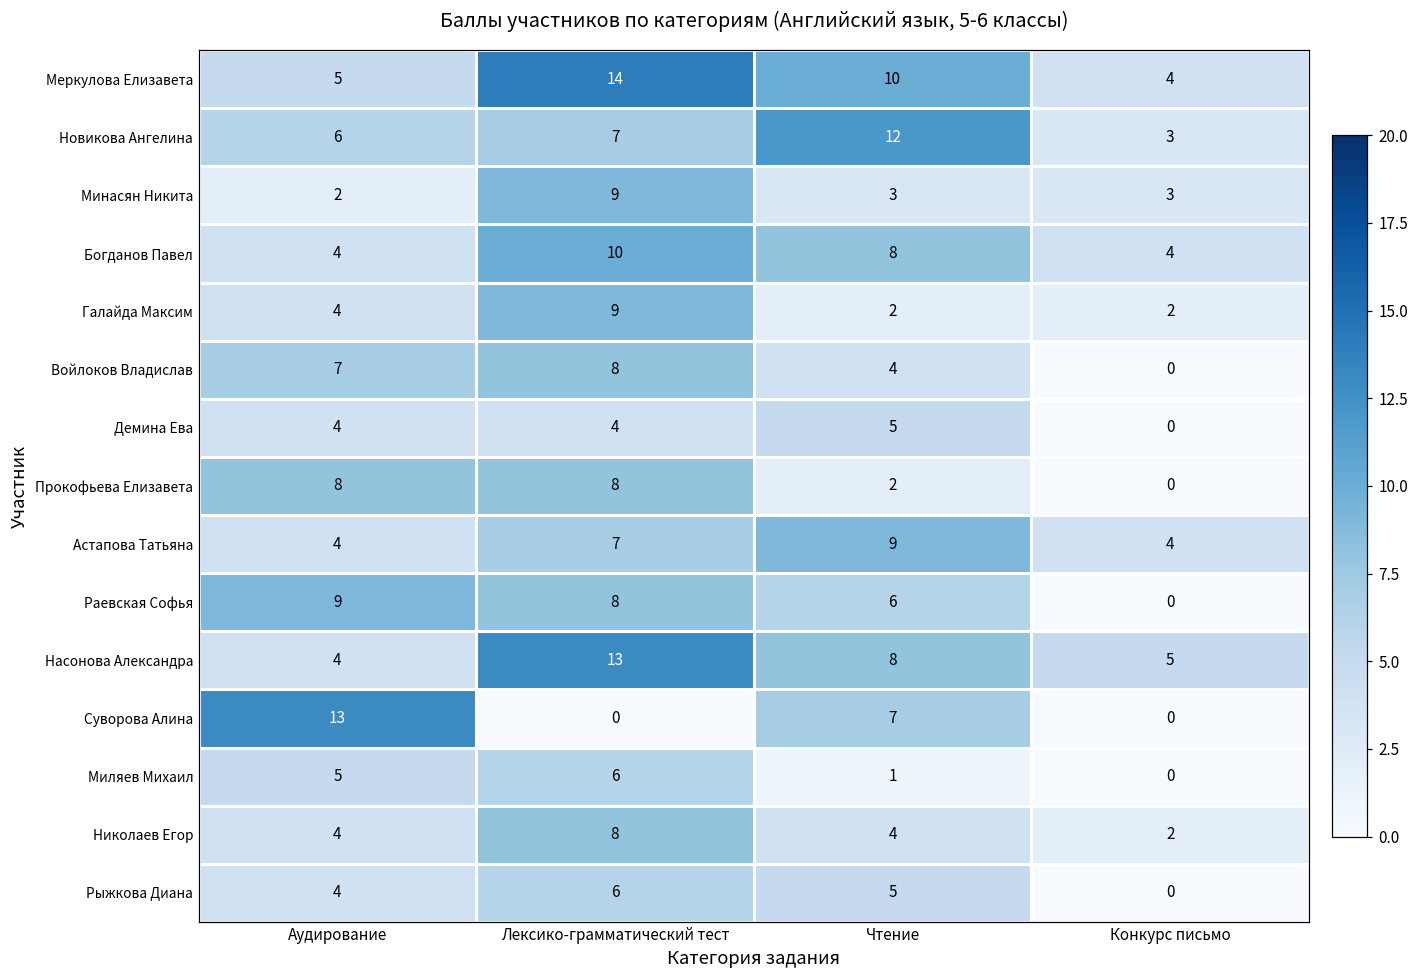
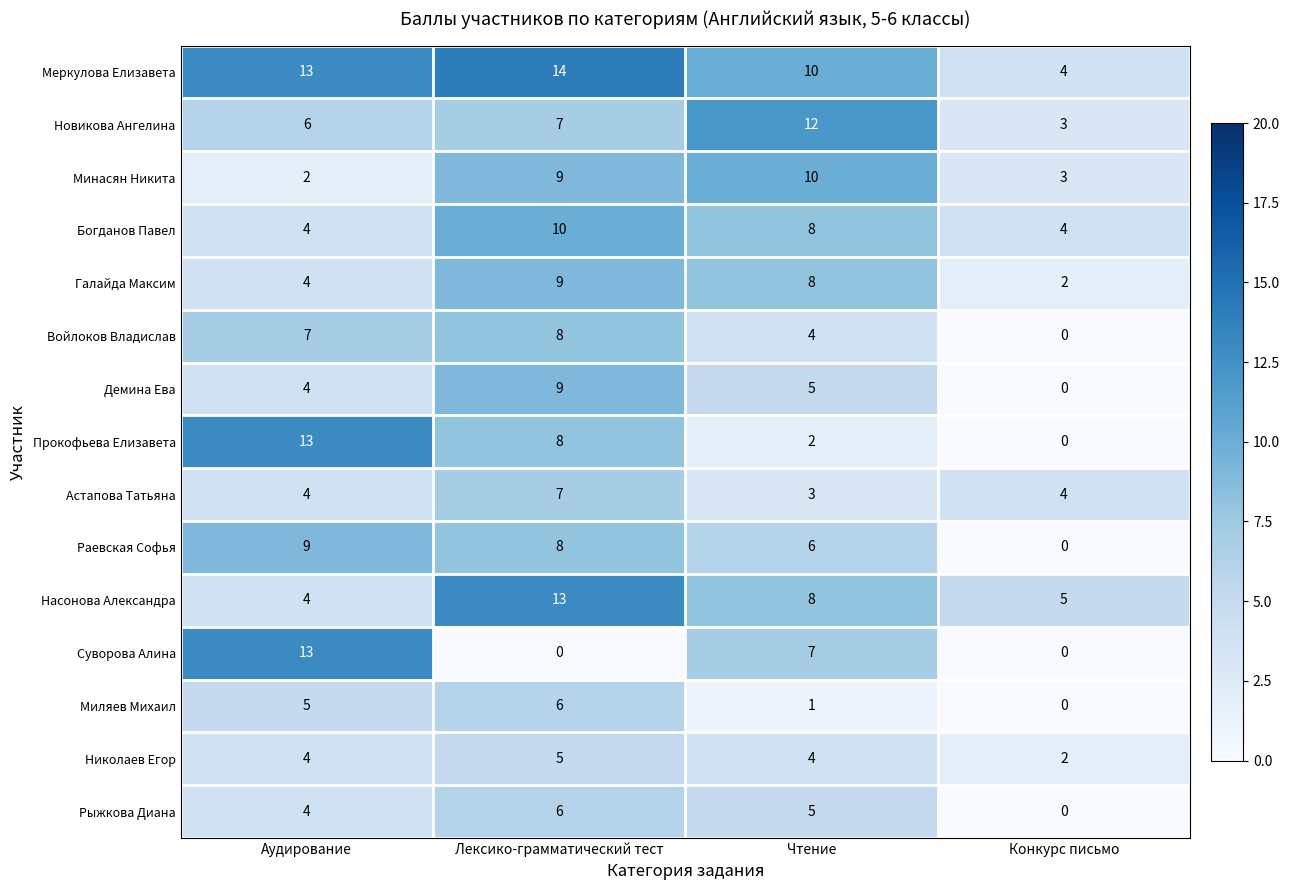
  {
    "Меркулова Елизавета": {
-     "Аудирование": 5,
+     "Аудирование": 13,
      "Лексико-грамматический тест": 14,
      "Чтение": 10,
      "Конкурс письмо": 4
    },
    "Новикова Ангелина": {
      "Аудирование": 6,
      "Лексико-грамматический тест": 7,
      "Чтение": 12,
      "Конкурс письмо": 3
    },
    "Минасян Никита": {
      "Аудирование": 2,
      "Лексико-грамматический тест": 9,
-     "Чтение": 3,
+     "Чтение": 10,
      "Конкурс письмо": 3
    },
    "Богданов Павел": {
      "Аудирование": 4,
      "Лексико-грамматический тест": 10,
      "Чтение": 8,
      "Конкурс письмо": 4
    },
    "Галайда Максим": {
      "Аудирование": 4,
      "Лексико-грамматический тест": 9,
-     "Чтение": 2,
+     "Чтение": 8,
      "Конкурс письмо": 2
    },
    "Войлоков Владислав": {
      "Аудирование": 7,
      "Лексико-грамматический тест": 8,
      "Чтение": 4,
      "Конкурс письмо": 0
    },
    "Демина Ева": {
      "Аудирование": 4,
-     "Лексико-грамматический тест": 4,
+     "Лексико-грамматический тест": 9,
      "Чтение": 5,
      "Конкурс письмо": 0
    },
    "Прокофьева Елизавета": {
-     "Аудирование": 8,
+     "Аудирование": 13,
      "Лексико-грамматический тест": 8,
      "Чтение": 2,
      "Конкурс письмо": 0
    },
    "Астапова Татьяна": {
      "Аудирование": 4,
      "Лексико-грамматический тест": 7,
-     "Чтение": 9,
+     "Чтение": 3,
      "Конкурс письмо": 4
    },
    "Раевская Софья": {
      "Аудирование": 9,
      "Лексико-грамматический тест": 8,
      "Чтение": 6,
      "Конкурс письмо": 0
    },
    "Насонова Александра": {
      "Аудирование": 4,
      "Лексико-грамматический тест": 13,
      "Чтение": 8,
      "Конкурс письмо": 5
    },
    "Суворова Алина": {
      "Аудирование": 13,
      "Лексико-грамматический тест": 0,
      "Чтение": 7,
      "Конкурс письмо": 0
    },
    "Миляев Михаил": {
      "Аудирование": 5,
      "Лексико-грамматический тест": 6,
      "Чтение": 1,
      "Конкурс письмо": 0
    },
    "Николаев Егор": {
      "Аудирование": 4,
-     "Лексико-грамматический тест": 8,
+     "Лексико-грамматический тест": 5,
      "Чтение": 4,
      "Конкурс письмо": 2
    },
    "Рыжкова Диана": {
      "Аудирование": 4,
      "Лексико-грамматический тест": 6,
      "Чтение": 5,
      "Конкурс письмо": 0
    }
  }
